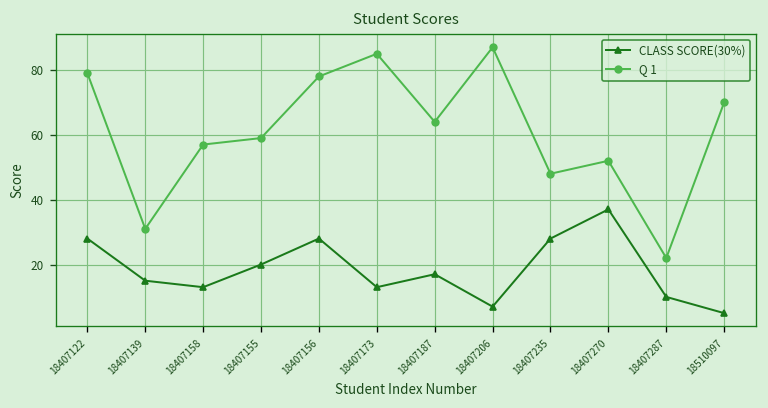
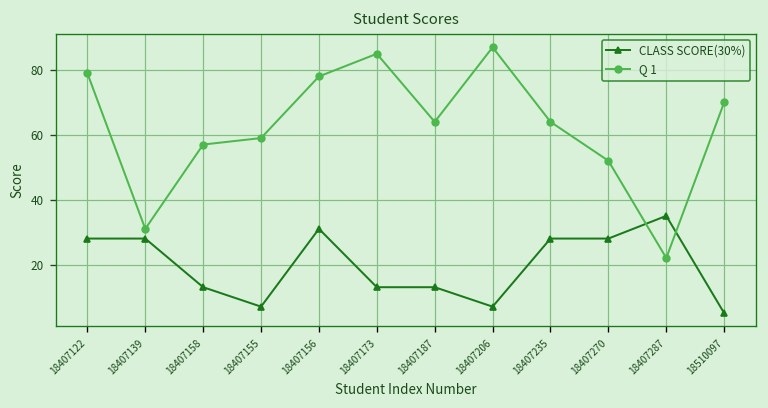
  {
    "CLASS SCORE(30%)": {
      "18407122": 28,
-     "18407139": 15,
+     "18407139": 28,
      "18407158": 13,
-     "18407155": 20,
-     "18407156": 28,
+     "18407155": 7,
+     "18407156": 31,
      "18407173": 13,
-     "18407187": 17,
+     "18407187": 13,
      "18407206": 7,
      "18407235": 28,
-     "18407270": 37,
-     "18407287": 10,
+     "18407270": 28,
+     "18407287": 35,
      "18510097": 5
    },
    "Q 1": {
      "18407122": 79,
      "18407139": 31,
      "18407158": 57,
      "18407155": 59,
      "18407156": 78,
      "18407173": 85,
      "18407187": 64,
      "18407206": 87,
-     "18407235": 48,
+     "18407235": 64,
      "18407270": 52,
      "18407287": 22,
      "18510097": 70
    }
  }
